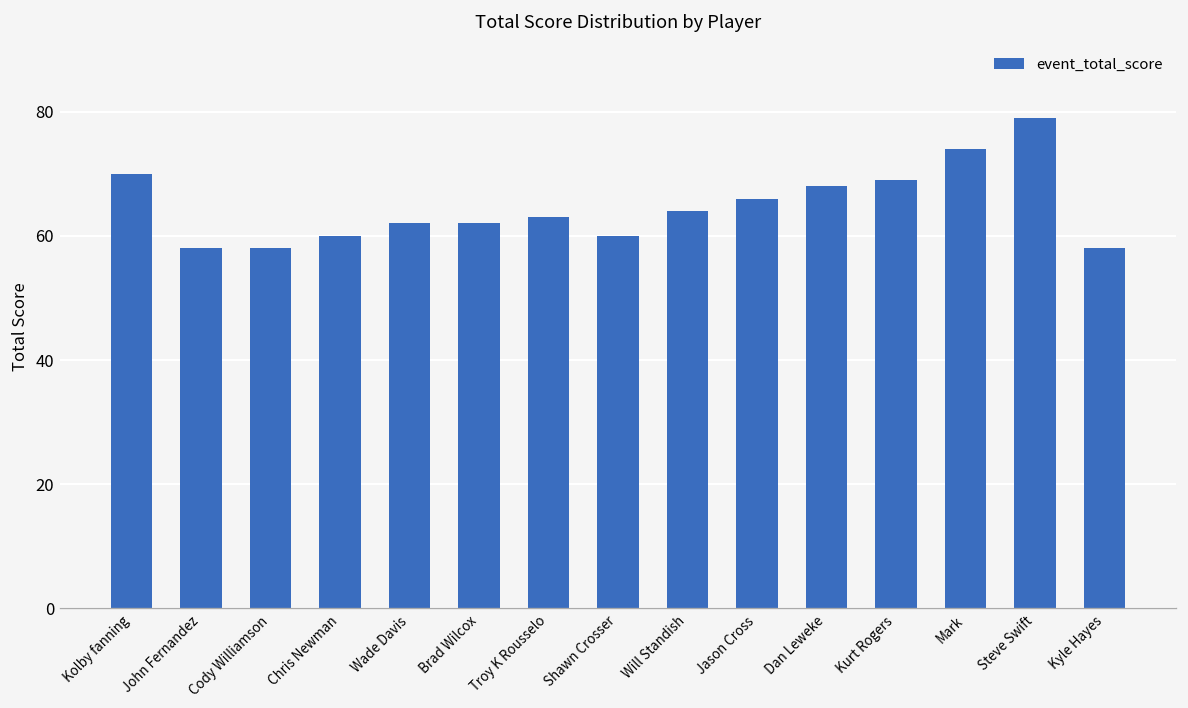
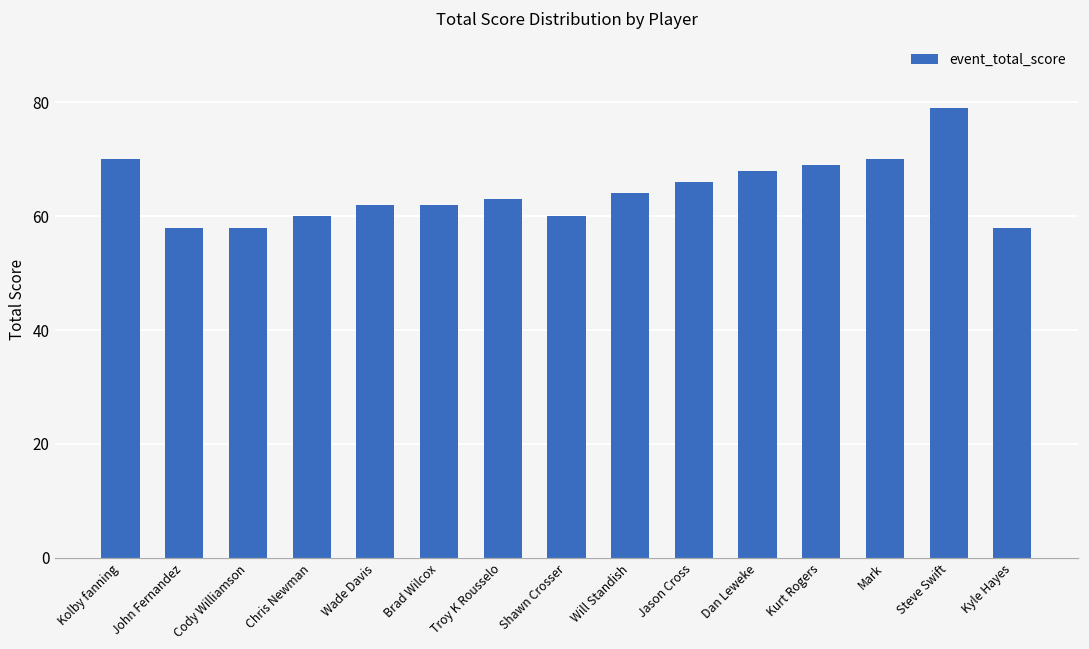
  {
    "Kolby fanning": 70,
    "John Fernandez": 58,
    "Cody Williamson": 58,
    "Chris Newman": 60,
    "Wade Davis": 62,
    "Brad Wilcox": 62,
    "Troy K Rousselo": 63,
    "Shawn Crosser": 60,
    "Will Standish": 64,
    "Jason Cross": 66,
    "Dan Leweke": 68,
    "Kurt Rogers": 69,
-   "Mark": 74,
+   "Mark": 70,
    "Steve Swift": 79,
    "Kyle Hayes": 58
  }
